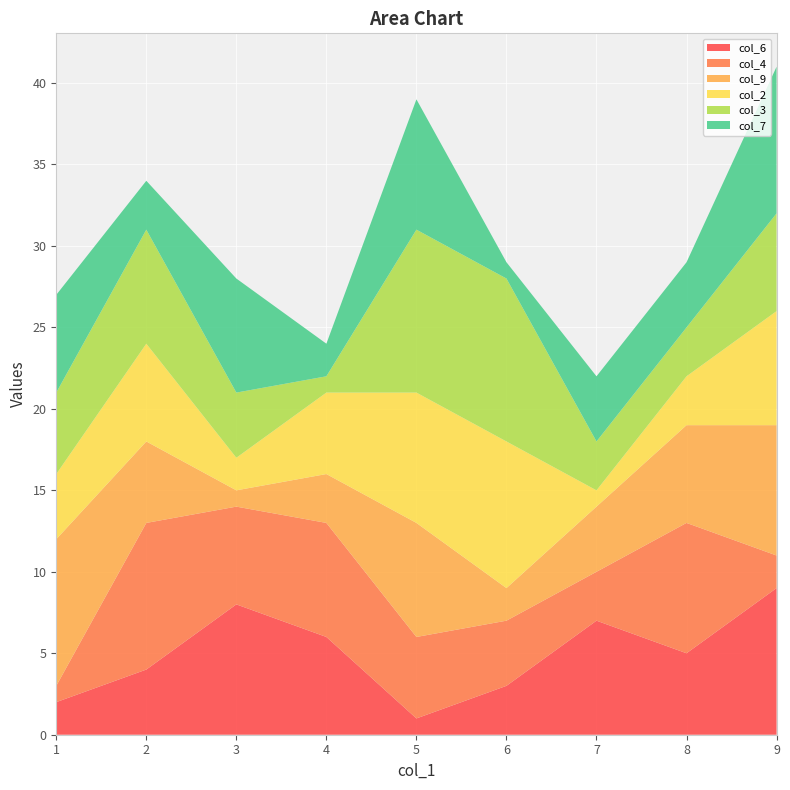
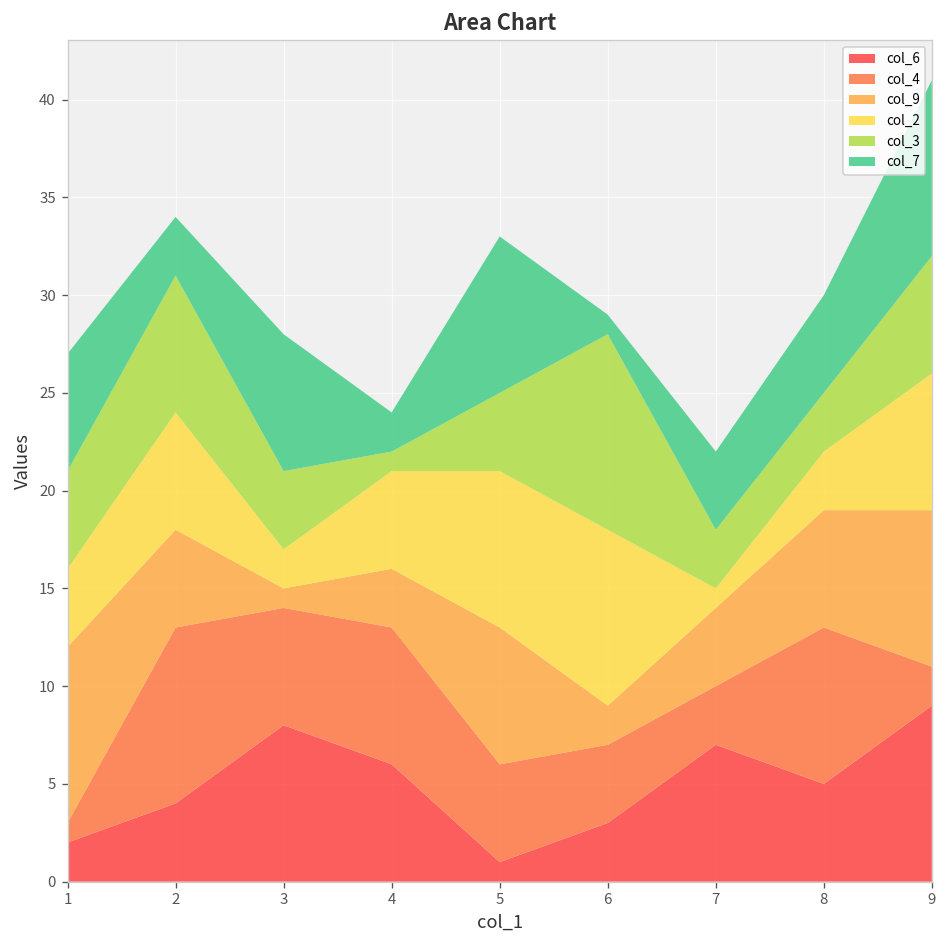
  {
    "col_3": {
      "1": 5,
      "2": 7,
      "3": 4,
      "4": 1,
-     "5": 10,
+     "5": 4,
      "6": 10,
      "7": 3,
      "8": 3,
      "9": 6
    },
    "col_7": {
      "1": 6,
      "2": 3,
      "3": 7,
      "4": 2,
      "5": 8,
      "6": 1,
      "7": 4,
-     "8": 4,
+     "8": 5,
      "9": 9
    }
  }
